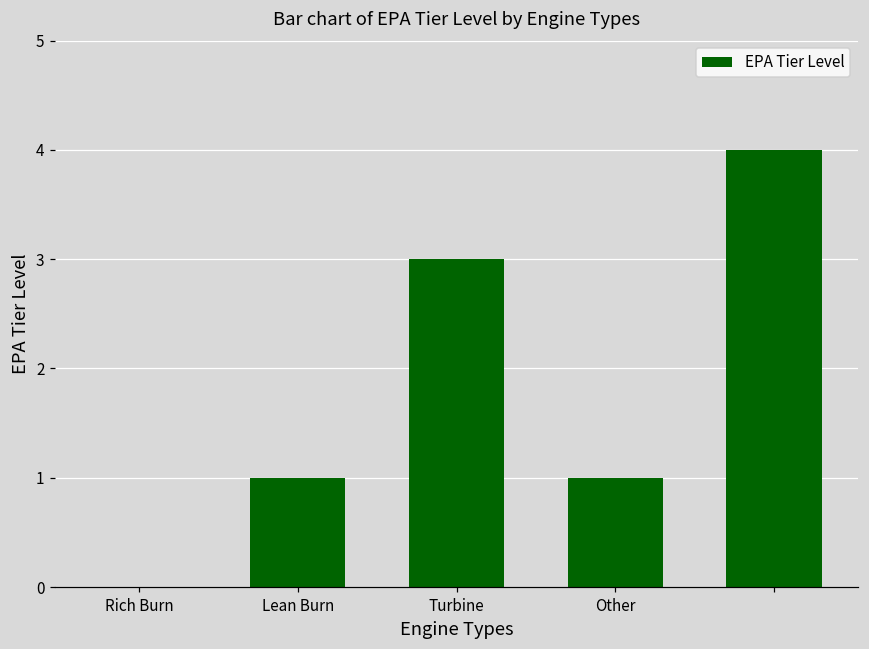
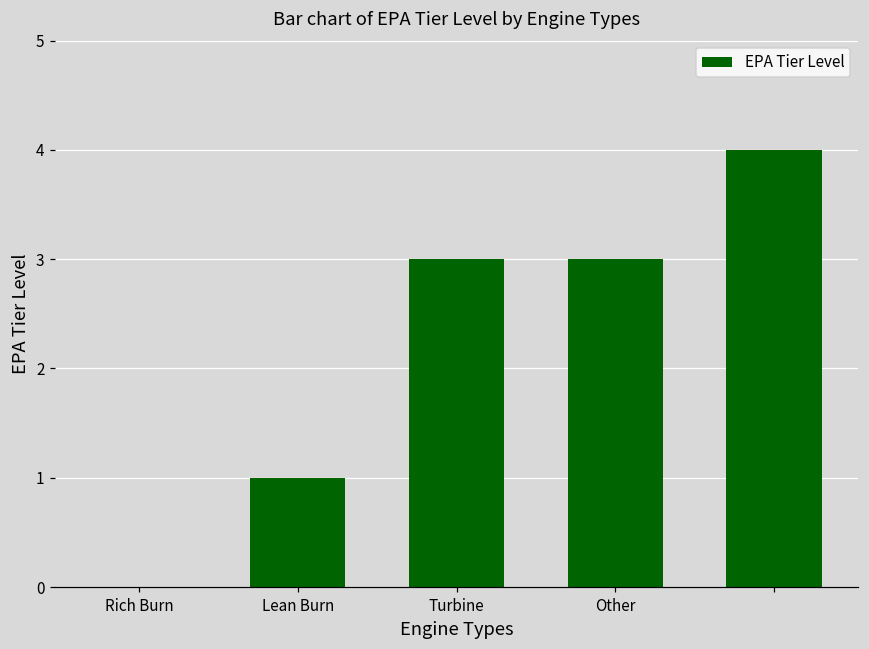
  {
    "Rich Burn": 0,
    "Lean Burn": 1,
    "Turbine": 3,
-   "Other": 1
+   "Other": 3
  }
